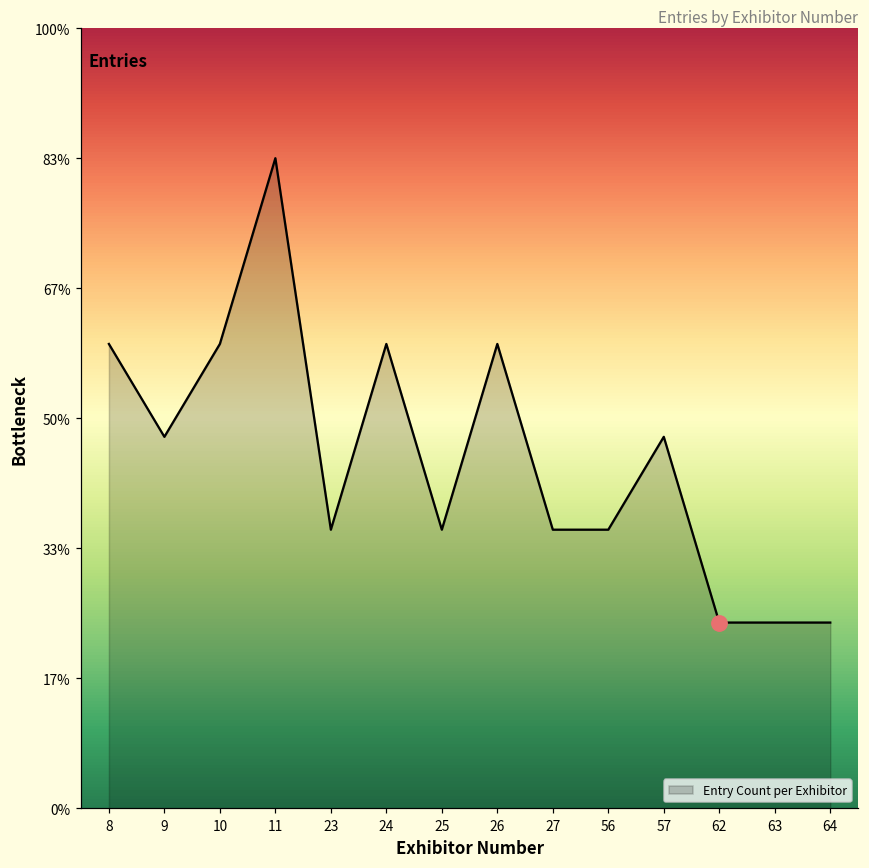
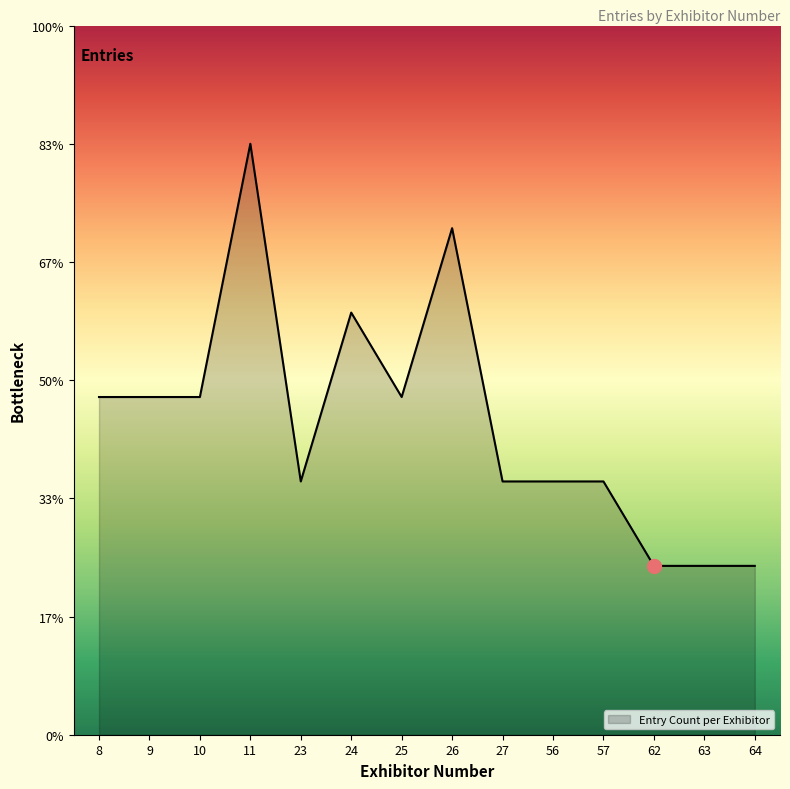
  {
    "Entry Count per Exhibitor": {
-     "8": "60%",
+     "8": "48%",
      "9": "48%",
-     "10": "60%",
+     "10": "48%",
      "11": "83%",
      "23": "36%",
      "24": "60%",
-     "25": "36%",
-     "26": "60%",
+     "25": "48%",
+     "26": "71%",
      "27": "36%",
      "56": "36%",
-     "57": "48%",
+     "57": "36%",
      "63": "24%",
      "64": "24%"
    }
  }
